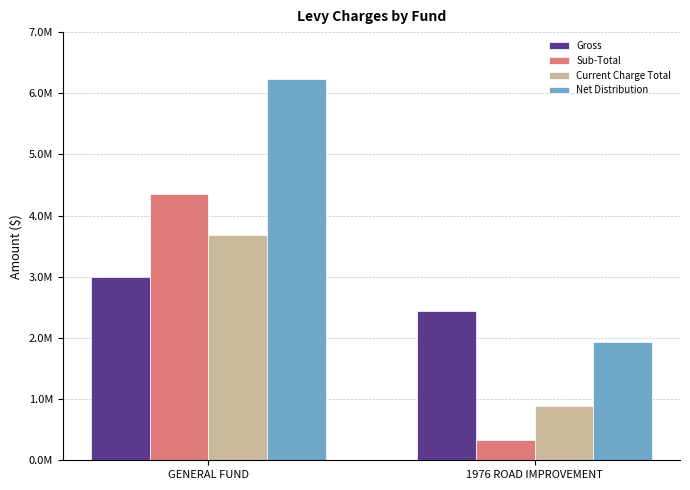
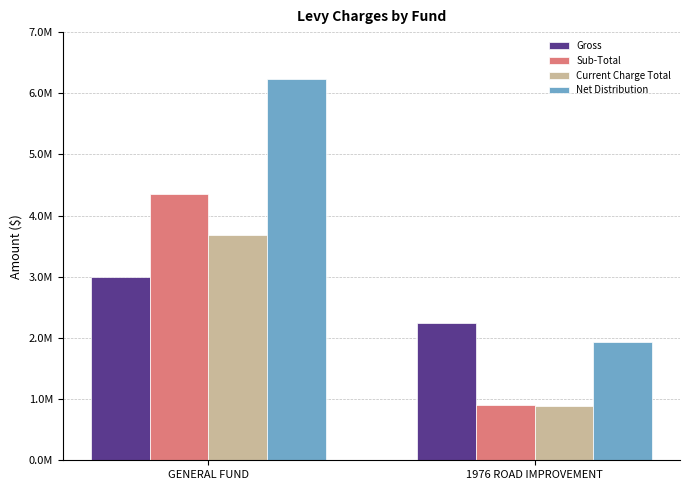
  {
    "Gross": {
      "GENERAL FUND": 3000000,
-     "1976 ROAD IMPROVEMENT": 2400000
+     "1976 ROAD IMPROVEMENT": 2200000
    },
    "Sub-Total": {
      "GENERAL FUND": 4400000,
-     "1976 ROAD IMPROVEMENT": 300000
+     "1976 ROAD IMPROVEMENT": 900000
    },
    "Current Charge Total": {
      "GENERAL FUND": 3700000,
      "1976 ROAD IMPROVEMENT": 900000
    },
    "Net Distribution": {
      "GENERAL FUND": 6200000,
      "1976 ROAD IMPROVEMENT": 1900000
    }
  }
